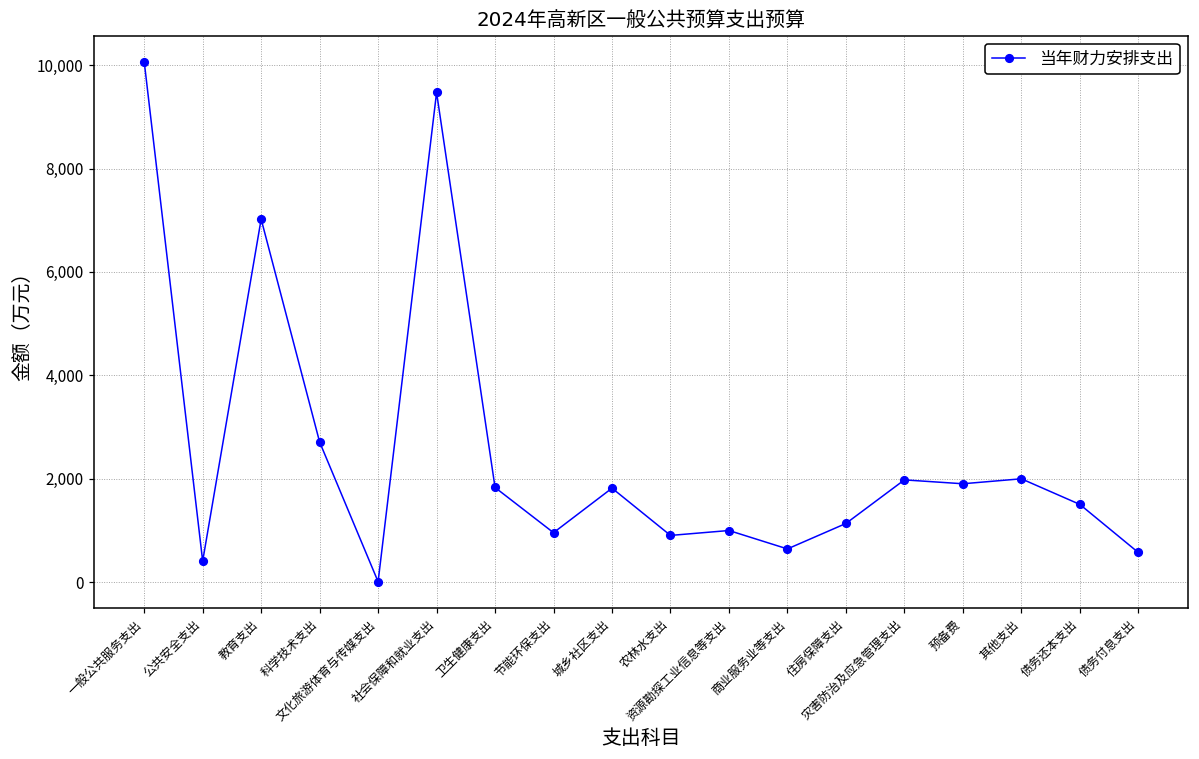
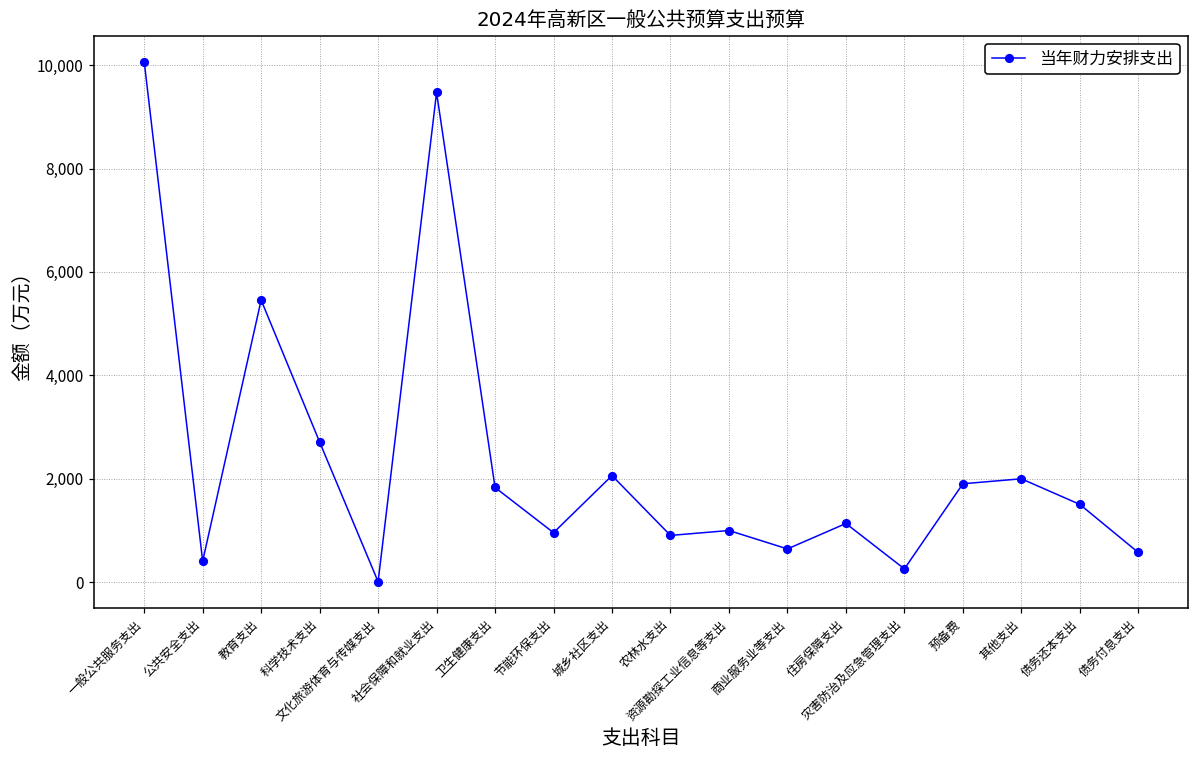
  {
    "一般公共服务支出": "10,100",
    "公共安全支出": "400",
-   "教育支出": "7,000",
+   "教育支出": "5,500",
    "科学技术支出": "2,700",
    "文化旅游体育与传媒支出": "0",
    "社会保障和就业支出": "9,500",
    "卫生健康支出": "1,800",
    "节能环保支出": "1,000",
-   "城乡社区支出": "1,800",
+   "城乡社区支出": "2,100",
    "农林水支出": "900",
    "资源勘探工业信息等支出": "1,000",
    "商业服务业等支出": "600",
    "住房保障支出": "1,100",
-   "灾害防治及应急管理支出": "2,000",
+   "灾害防治及应急管理支出": "300",
    "预备费": "1,900",
    "其他支出": "2,000",
    "债务还本支出": "1,500",
    "债务付息支出": "600"
  }
